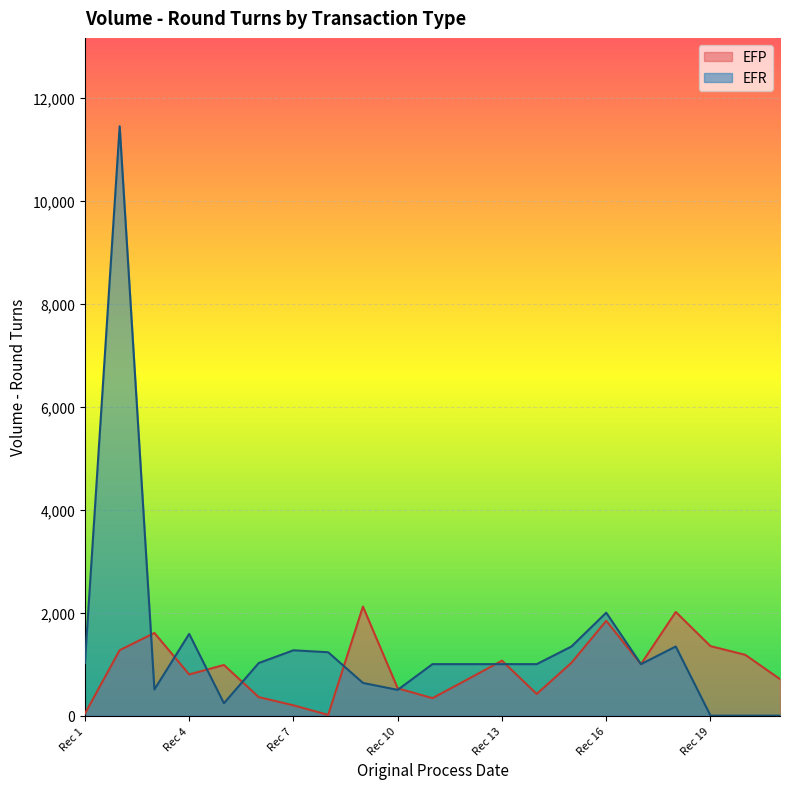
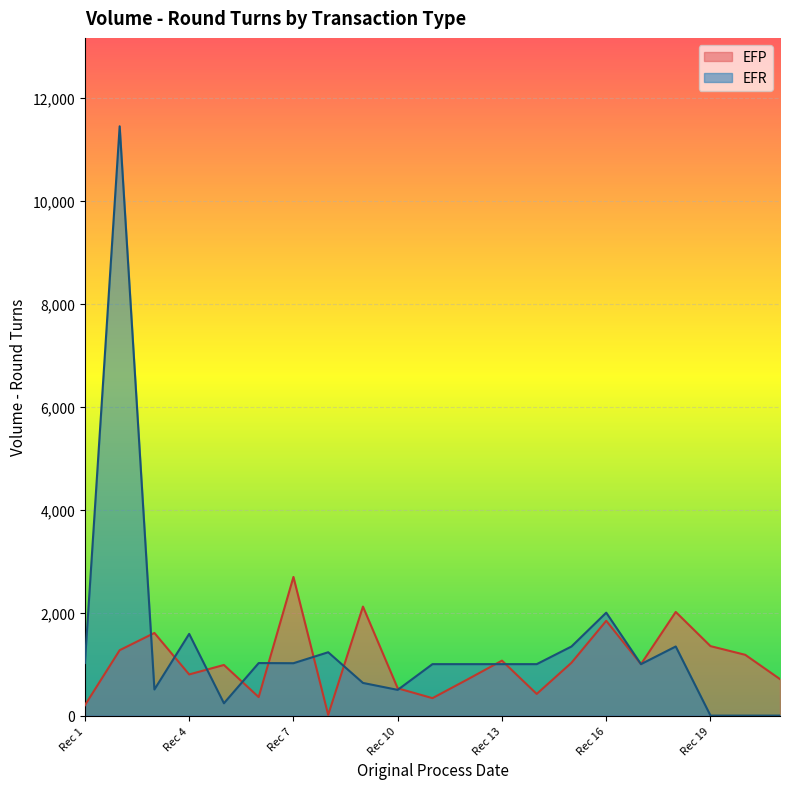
  {
    "EFP": {
-     "Rec 1": "0",
+     "Rec 1": "200",
      "Rec 4": "800",
-     "Rec 7": "200",
+     "Rec 7": "2,700",
      "Rec 13": "1,100",
      "Rec 16": "1,800",
      "Rec 19": "1,400"
    },
    "EFR": {
      "Rec 1": "1,000",
      "Rec 4": "1,600",
-     "Rec 7": "1,300",
+     "Rec 7": "1,000",
      "Rec 13": "1,000",
      "Rec 16": "2,000",
      "Rec 19": "0"
    }
  }
